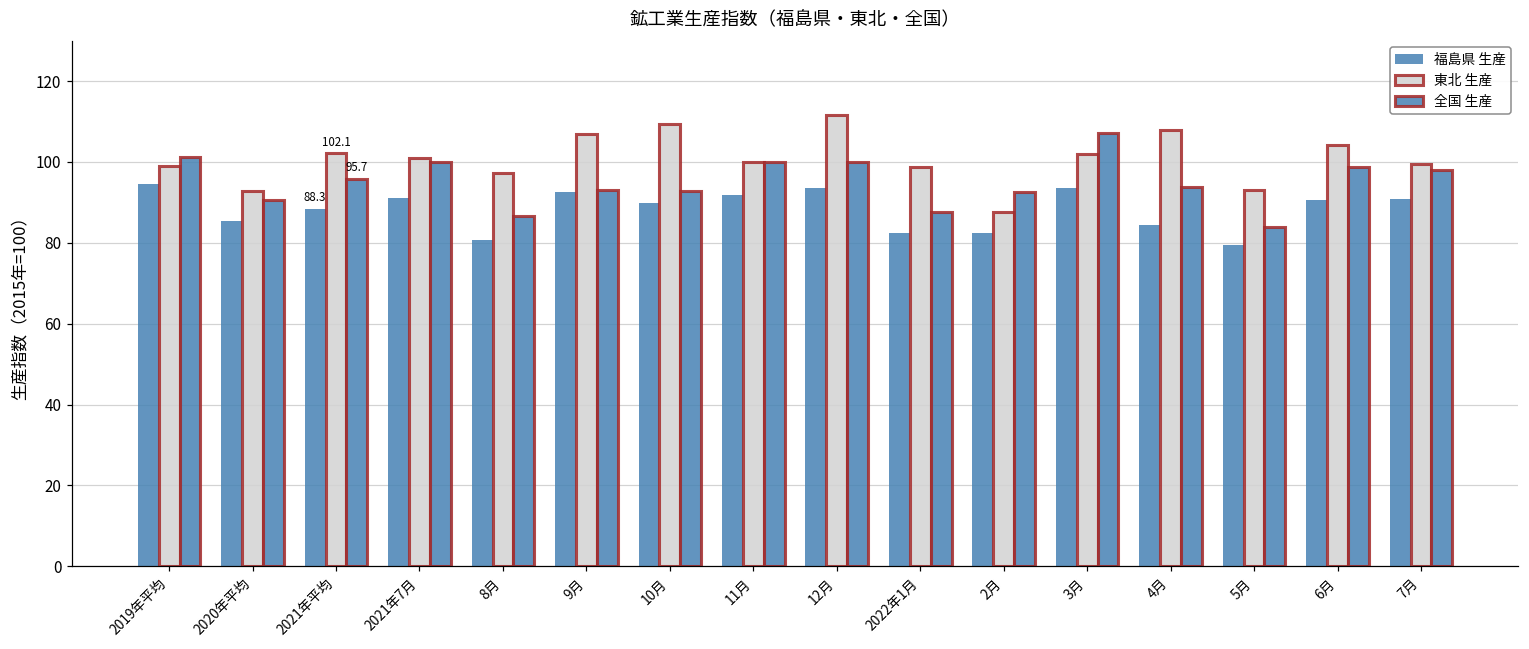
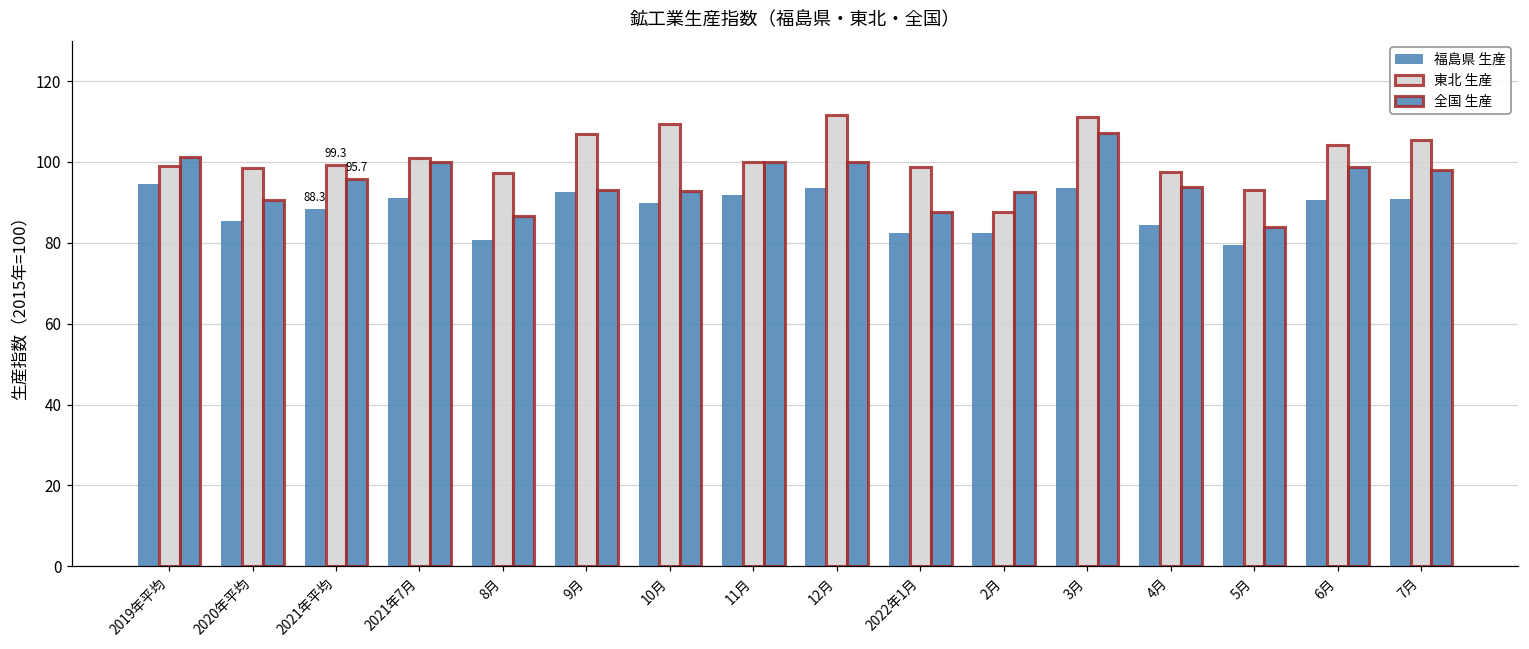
  {
    "東北 生産": {
-     "2020年平均": 93,
-     "2021年平均": 102.1,
-     "3月": 102,
-     "4月": 108,
-     "7月": 99
+     "2020年平均": 98,
+     "2021年平均": 99.3,
+     "3月": 111,
+     "4月": 98,
+     "7月": 106
    }
  }
